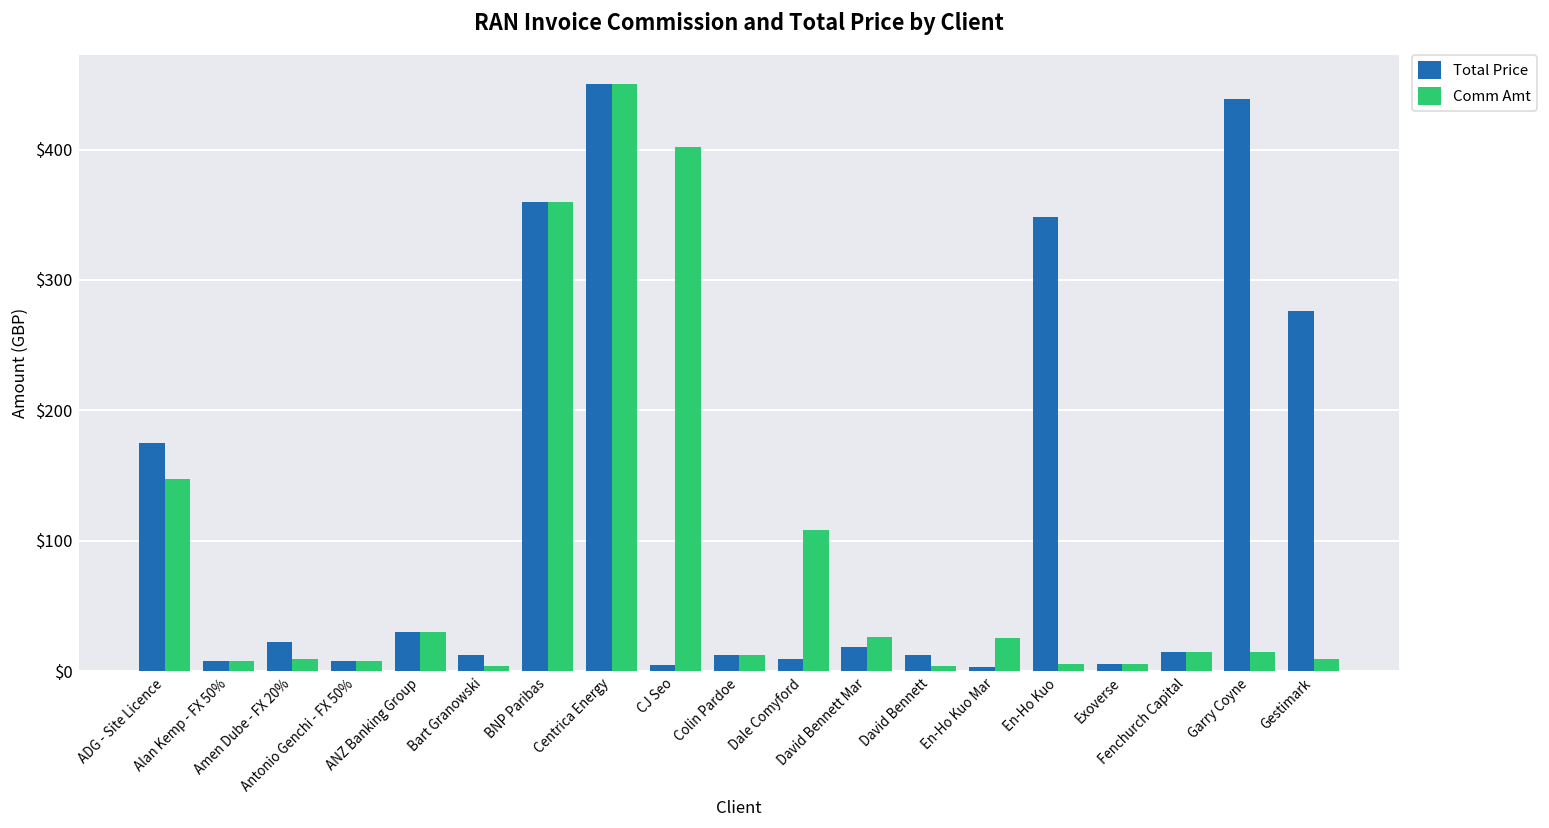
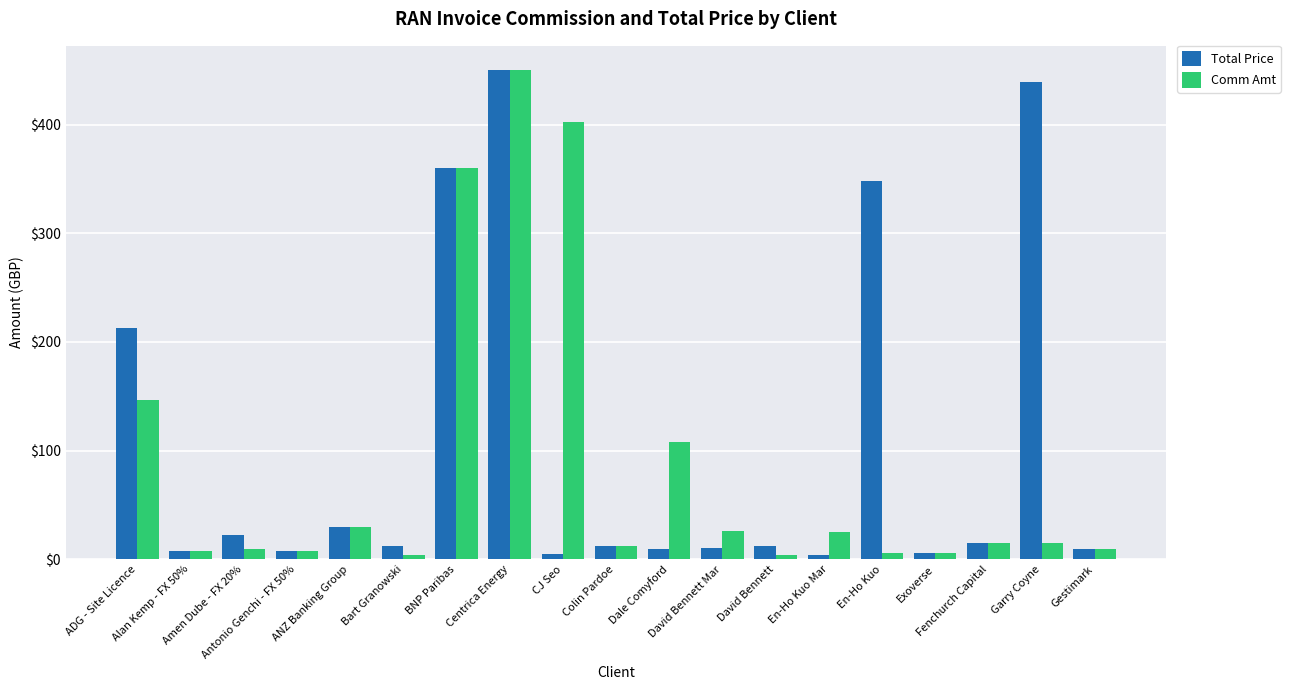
  {
    "Total Price": {
-     "ADG - Site Licence": "$175",
+     "ADG - Site Licence": "$213",
      "Alan Kemp - FX 50%": "$8",
      "Amen Dube - FX 20%": "$23",
      "Antonio Genchi - FX 50%": "$8",
      "ANZ Banking Group": "$30",
      "Bart Granowski": "$12",
      "BNP Paribas": "$360",
      "Centrica Energy": "$450",
      "CJ Seo": "$5",
      "Colin Pardoe": "$12",
      "Dale Comyford": "$10",
-     "David Bennett Mar": "$19",
+     "David Bennett Mar": "$10",
      "David Bennett": "$12",
      "En-Ho Kuo Mar": "$4",
      "En-Ho Kuo": "$348",
      "Exoverse": "$6",
      "Fenchurch Capital": "$15",
      "Garry Coyne": "$439",
-     "Gestimark": "$276"
+     "Gestimark": "$9"
    },
    "Comm Amt": {
      "ADG - Site Licence": "$147",
      "Alan Kemp - FX 50%": "$8",
      "Amen Dube - FX 20%": "$9",
      "Antonio Genchi - FX 50%": "$8",
      "ANZ Banking Group": "$30",
      "Bart Granowski": "$4",
      "BNP Paribas": "$360",
      "Centrica Energy": "$450",
      "CJ Seo": "$402",
      "Colin Pardoe": "$12",
      "Dale Comyford": "$108",
      "David Bennett Mar": "$26",
      "David Bennett": "$4",
      "En-Ho Kuo Mar": "$25",
      "En-Ho Kuo": "$6",
      "Exoverse": "$6",
      "Fenchurch Capital": "$15",
      "Garry Coyne": "$15",
      "Gestimark": "$9"
    }
  }
